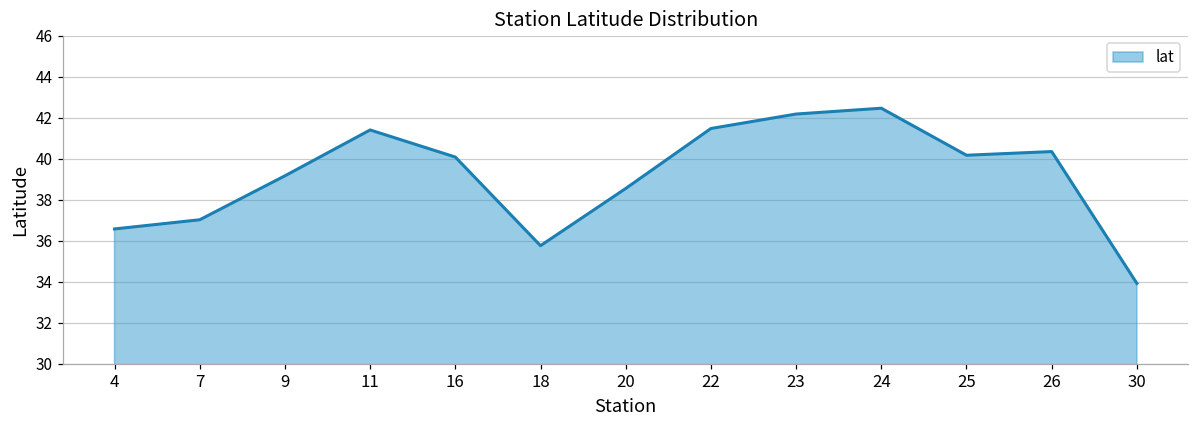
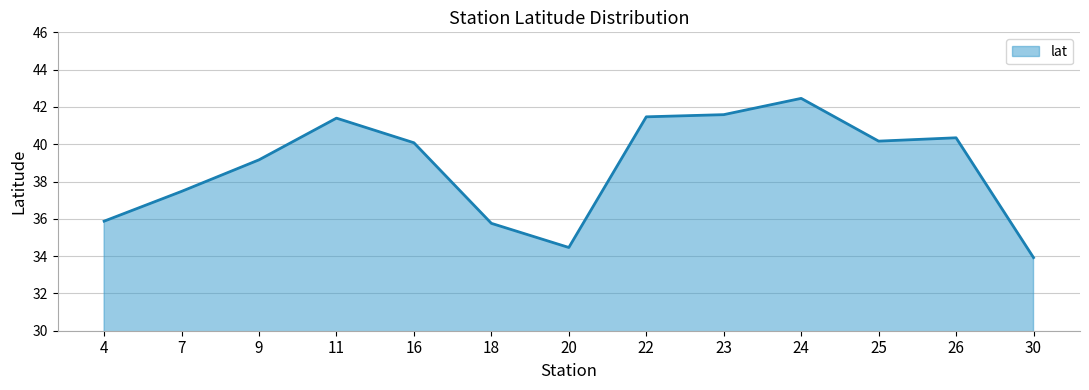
  {
-   "4": 36.6,
-   "7": 37.0,
+   "4": 35.9,
+   "7": 37.5,
    "9": 39.2,
    "11": 41.4,
    "16": 40.1,
    "18": 35.8,
-   "20": 38.5,
+   "20": 34.5,
    "22": 41.5,
-   "23": 42.2,
+   "23": 41.6,
    "24": 42.5,
    "25": 40.2,
    "26": 40.3,
    "30": 33.9
  }
